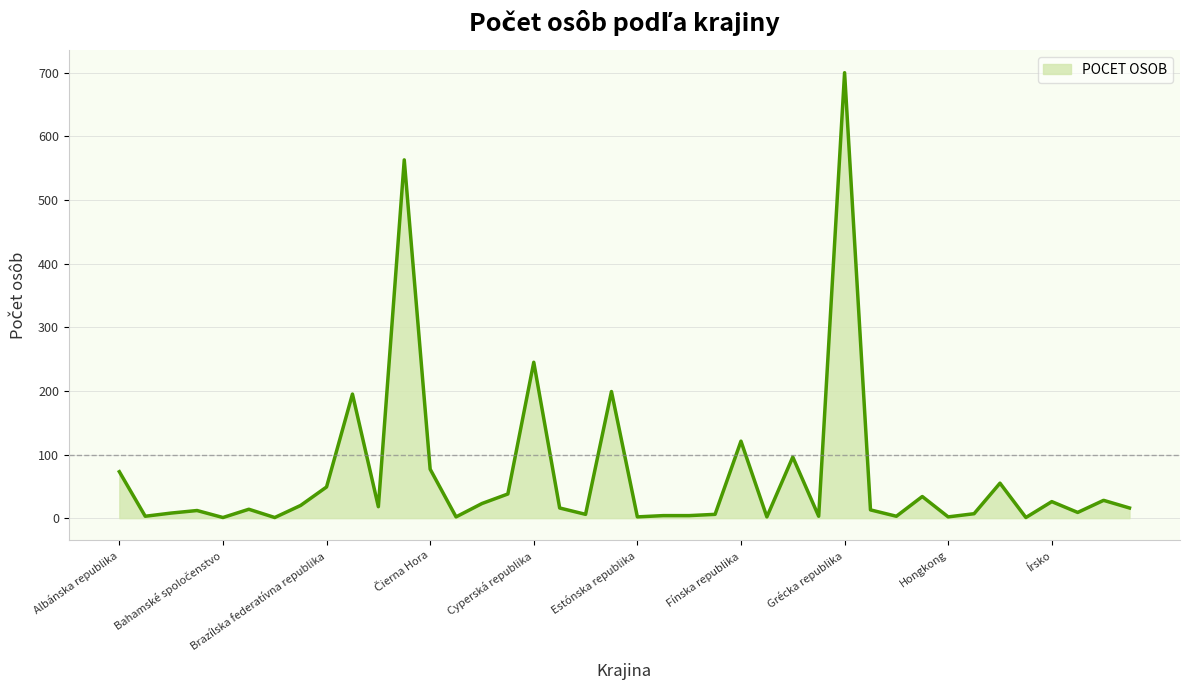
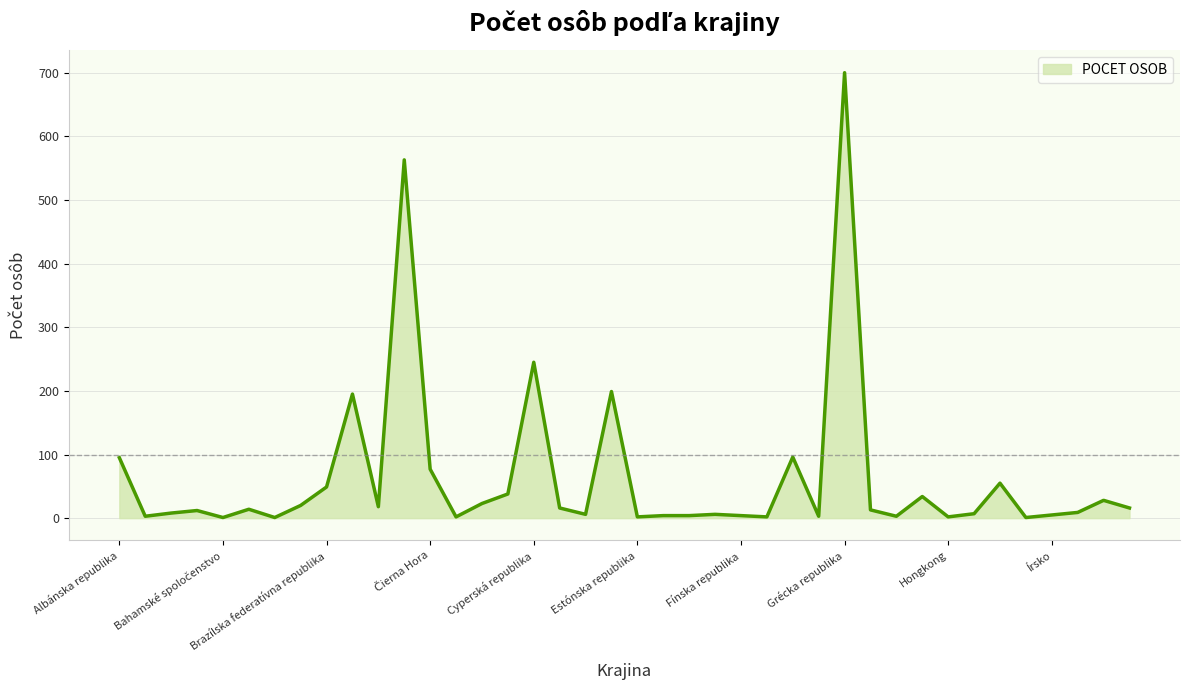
  {
-   "Albánska republika": 70,
+   "Albánska republika": 100,
    "Bahamské spoločenstvo": 0,
    "Brazílska federatívna republika": 50,
    "Čierna Hora": 80,
    "Cyperská republika": 250,
    "Estónska republika": 0,
-   "Fínska republika": 120,
+   "Fínska republika": 0,
    "Grécka republika": 700,
    "Hongkong": 0,
-   "Írsko": 30
+   "Írsko": 10
  }
